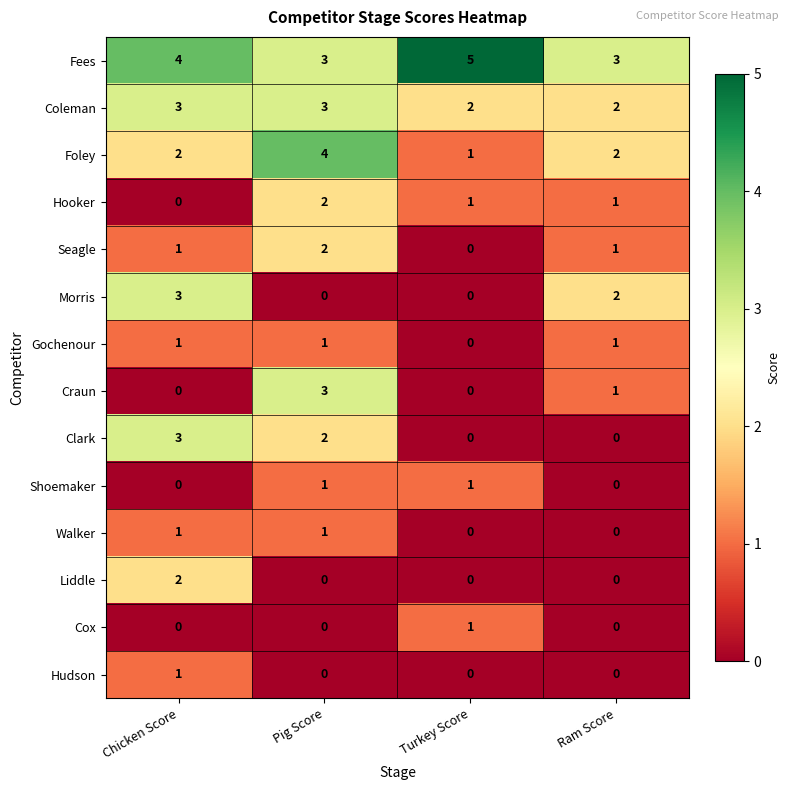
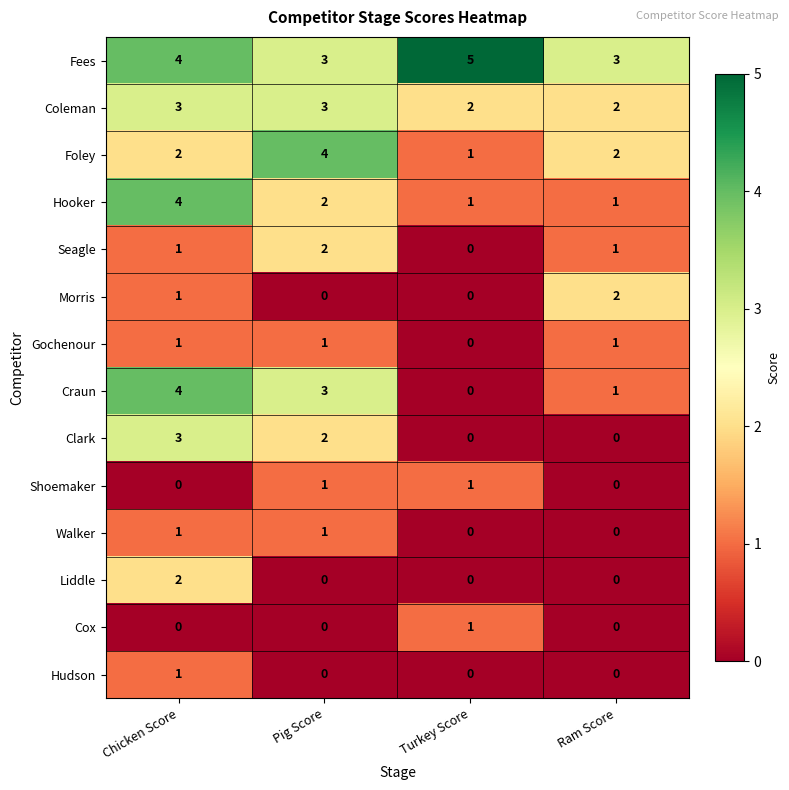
  {
    "Fees": {
      "Chicken Score": 4,
      "Pig Score": 3,
      "Turkey Score": 5,
      "Ram Score": 3
    },
    "Coleman": {
      "Chicken Score": 3,
      "Pig Score": 3,
      "Turkey Score": 2,
      "Ram Score": 2
    },
    "Foley": {
      "Chicken Score": 2,
      "Pig Score": 4,
      "Turkey Score": 1,
      "Ram Score": 2
    },
    "Hooker": {
-     "Chicken Score": 0,
+     "Chicken Score": 4,
      "Pig Score": 2,
      "Turkey Score": 1,
      "Ram Score": 1
    },
    "Seagle": {
      "Chicken Score": 1,
      "Pig Score": 2,
      "Turkey Score": 0,
      "Ram Score": 1
    },
    "Morris": {
-     "Chicken Score": 3,
+     "Chicken Score": 1,
      "Pig Score": 0,
      "Turkey Score": 0,
      "Ram Score": 2
    },
    "Gochenour": {
      "Chicken Score": 1,
      "Pig Score": 1,
      "Turkey Score": 0,
      "Ram Score": 1
    },
    "Craun": {
-     "Chicken Score": 0,
+     "Chicken Score": 4,
      "Pig Score": 3,
      "Turkey Score": 0,
      "Ram Score": 1
    },
    "Clark": {
      "Chicken Score": 3,
      "Pig Score": 2,
      "Turkey Score": 0,
      "Ram Score": 0
    },
    "Shoemaker": {
      "Chicken Score": 0,
      "Pig Score": 1,
      "Turkey Score": 1,
      "Ram Score": 0
    },
    "Walker": {
      "Chicken Score": 1,
      "Pig Score": 1,
      "Turkey Score": 0,
      "Ram Score": 0
    },
    "Liddle": {
      "Chicken Score": 2,
      "Pig Score": 0,
      "Turkey Score": 0,
      "Ram Score": 0
    },
    "Cox": {
      "Chicken Score": 0,
      "Pig Score": 0,
      "Turkey Score": 1,
      "Ram Score": 0
    },
    "Hudson": {
      "Chicken Score": 1,
      "Pig Score": 0,
      "Turkey Score": 0,
      "Ram Score": 0
    }
  }
